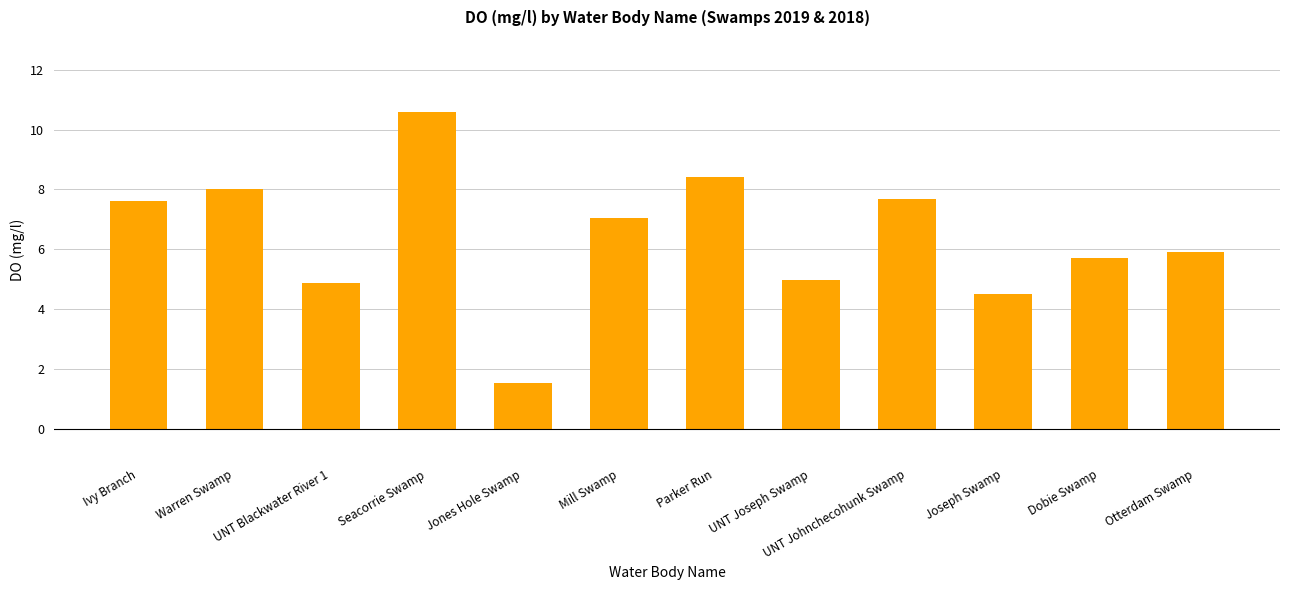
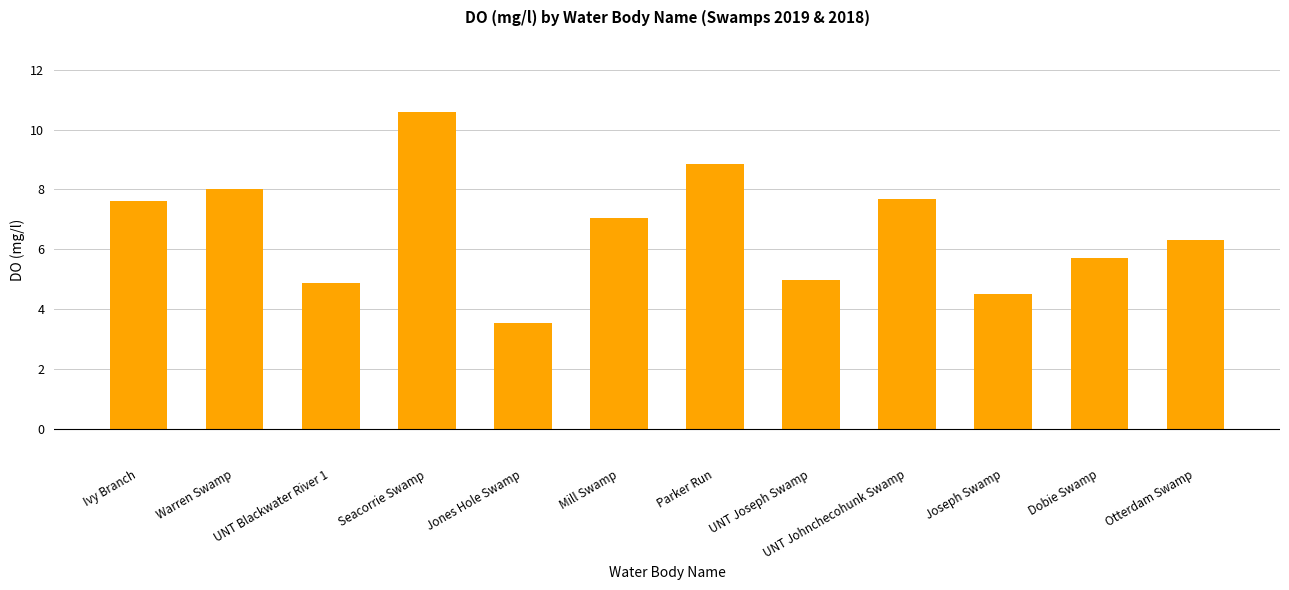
  {
    "Ivy Branch": 7.6,
    "Warren Swamp": 8.0,
    "UNT Blackwater River 1": 4.9,
    "Seacorrie Swamp": 10.6,
-   "Jones Hole Swamp": 1.6,
+   "Jones Hole Swamp": 3.5,
    "Mill Swamp": 7.0,
-   "Parker Run": 8.4,
+   "Parker Run": 8.9,
    "UNT Joseph Swamp": 5.0,
    "UNT Johnchecohunk Swamp": 7.7,
    "Joseph Swamp": 4.5,
    "Dobie Swamp": 5.7,
-   "Otterdam Swamp": 5.9
+   "Otterdam Swamp": 6.3
  }
